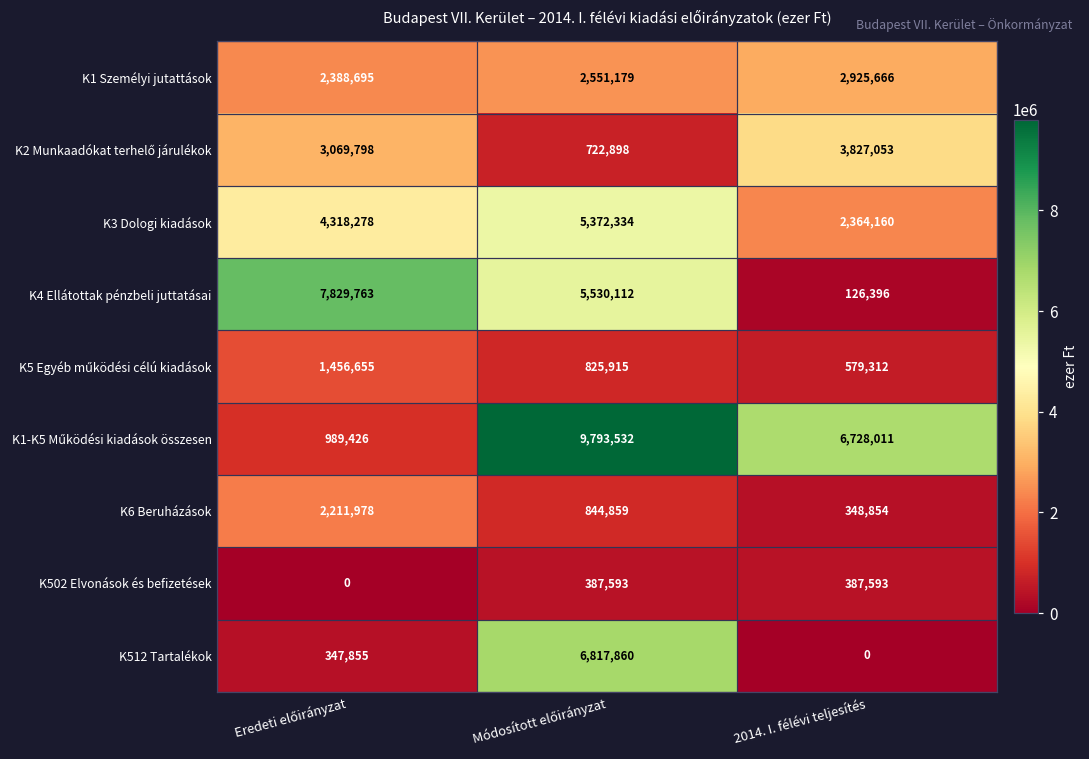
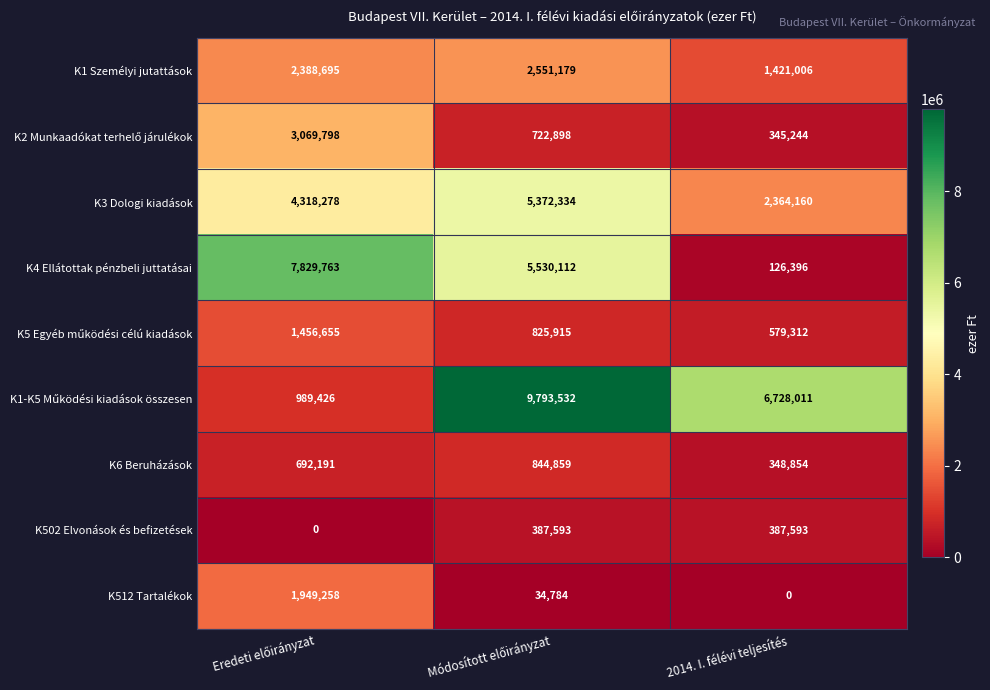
  {
    "K1 Személyi jutattások": {
      "Eredeti előirányzat": "2,388,695",
      "Módosított előirányzat": "2,551,179",
-     "2014. I. félévi teljesítés": "2,925,666"
+     "2014. I. félévi teljesítés": "1,421,006"
    },
    "K2 Munkaadókat terhelő járulékok": {
      "Eredeti előirányzat": "3,069,798",
      "Módosított előirányzat": "722,898",
-     "2014. I. félévi teljesítés": "3,827,053"
+     "2014. I. félévi teljesítés": "345,244"
    },
    "K3 Dologi kiadások": {
      "Eredeti előirányzat": "4,318,278",
      "Módosított előirányzat": "5,372,334",
      "2014. I. félévi teljesítés": "2,364,160"
    },
    "K4 Ellátottak pénzbeli juttatásai": {
      "Eredeti előirányzat": "7,829,763",
      "Módosított előirányzat": "5,530,112",
      "2014. I. félévi teljesítés": "126,396"
    },
    "K5 Egyéb működési célú kiadások": {
      "Eredeti előirányzat": "1,456,655",
      "Módosított előirányzat": "825,915",
      "2014. I. félévi teljesítés": "579,312"
    },
    "K1-K5 Működési kiadások összesen": {
      "Eredeti előirányzat": "989,426",
      "Módosított előirányzat": "9,793,532",
      "2014. I. félévi teljesítés": "6,728,011"
    },
    "K6 Beruházások": {
-     "Eredeti előirányzat": "2,211,978",
+     "Eredeti előirányzat": "692,191",
      "Módosított előirányzat": "844,859",
      "2014. I. félévi teljesítés": "348,854"
    },
    "K502 Elvonások és befizetések": {
      "Eredeti előirányzat": "0",
      "Módosított előirányzat": "387,593",
      "2014. I. félévi teljesítés": "387,593"
    },
    "K512 Tartalékok": {
-     "Eredeti előirányzat": "347,855",
-     "Módosított előirányzat": "6,817,860",
+     "Eredeti előirányzat": "1,949,258",
+     "Módosított előirányzat": "34,784",
      "2014. I. félévi teljesítés": "0"
    }
  }
